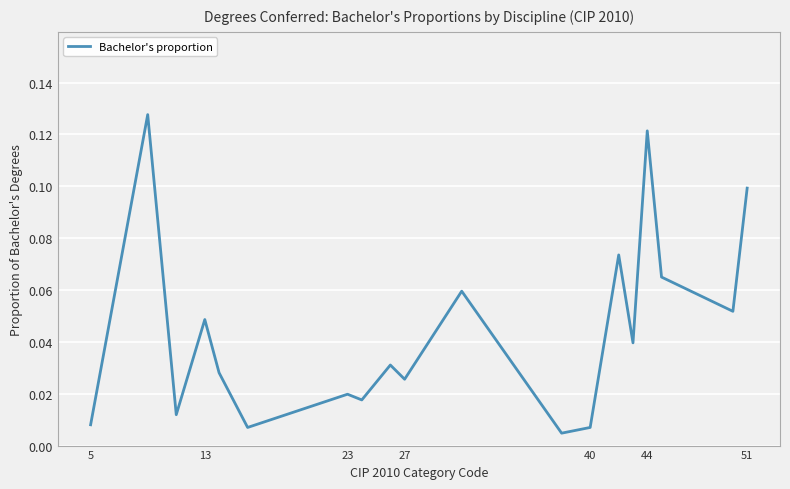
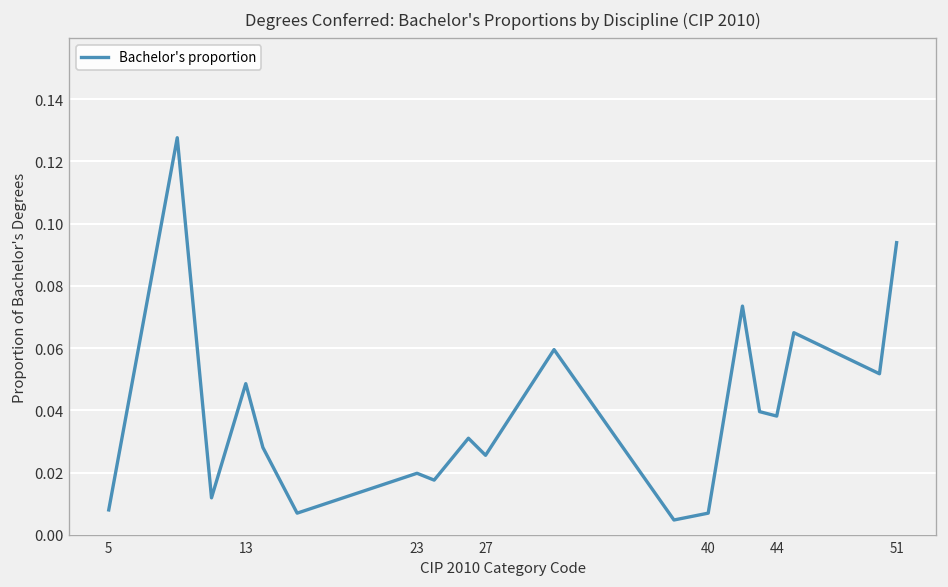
  {
    "5": 0.008,
    "13": 0.049,
    "23": 0.020,
    "27": 0.026,
    "40": 0.007,
-   "44": 0.121,
-   "51": 0.099
+   "44": 0.038,
+   "51": 0.094
  }
